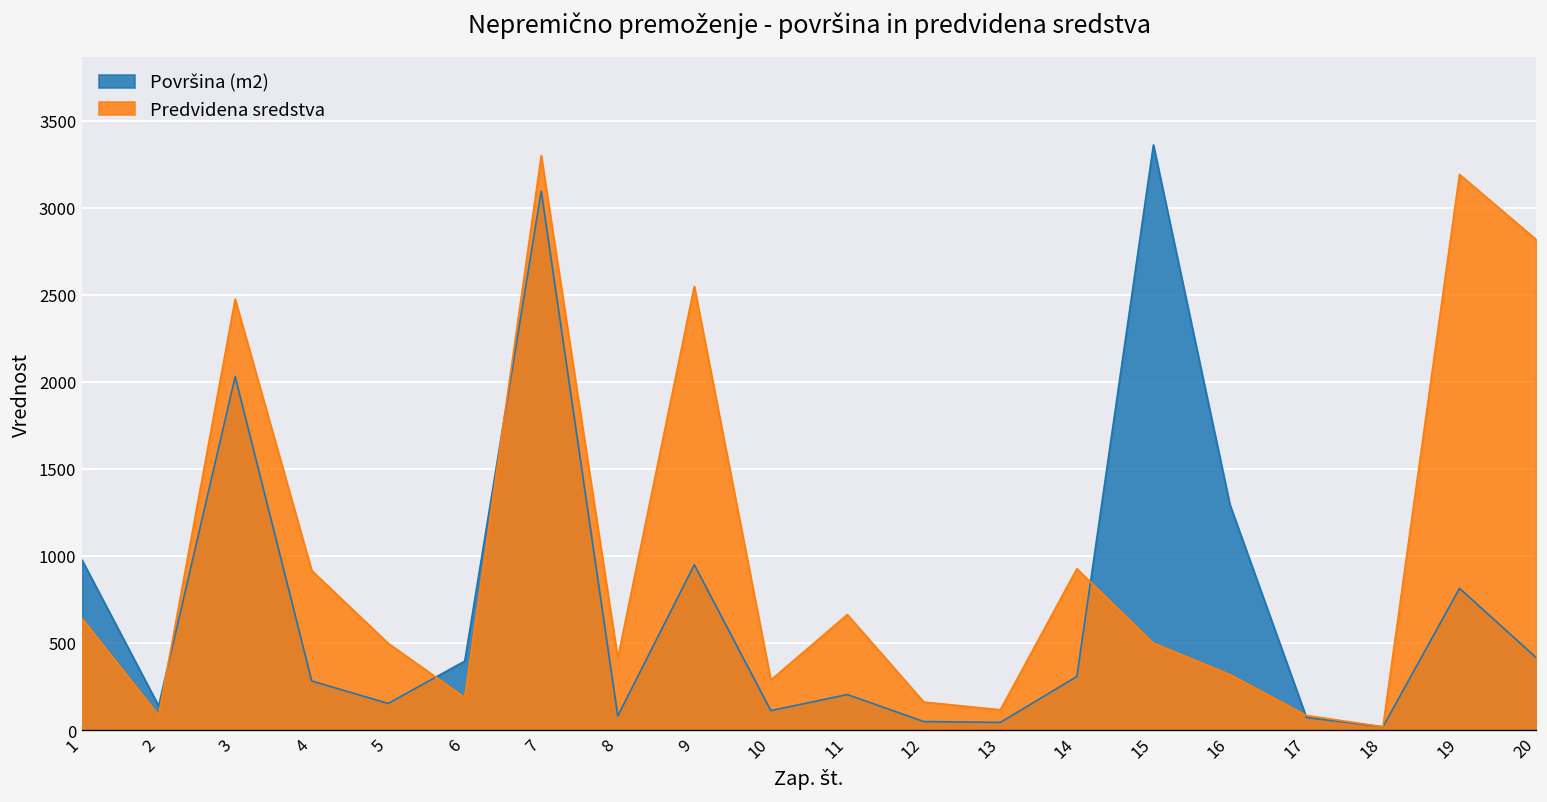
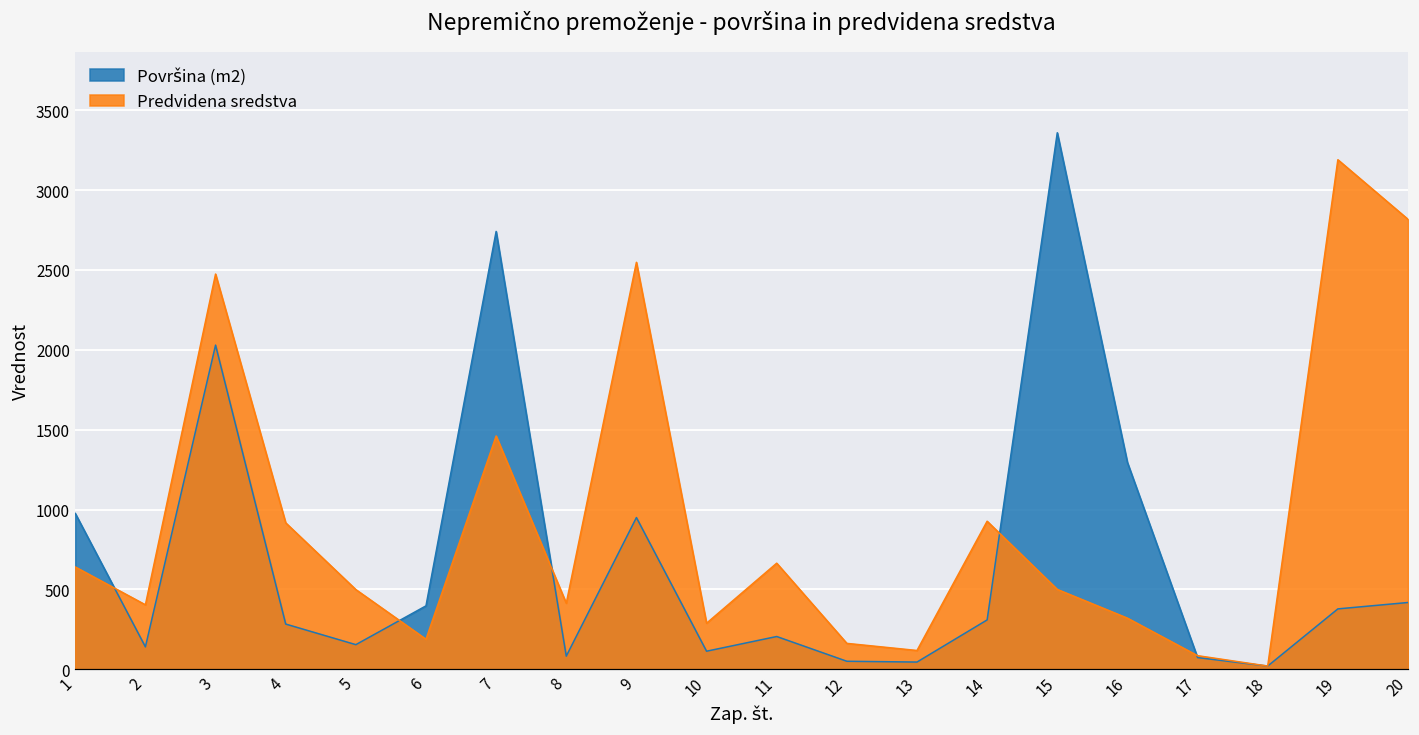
  {
    "Površina (m2)": {
      "1": 980,
      "2": 140,
      "3": 2030,
      "4": 280,
      "5": 150,
      "6": 400,
-     "7": 3100,
+     "7": 2740,
      "8": 80,
      "9": 950,
      "10": 110,
      "11": 210,
      "12": 50,
      "13": 50,
      "14": 310,
      "15": 3360,
      "16": 1300,
-     "19": 820,
+     "19": 380,
      "20": 420
    },
    "Predvidena sredstva": {
      "1": 640,
-     "2": 90,
+     "2": 400,
      "3": 2470,
      "4": 920,
      "5": 500,
      "6": 190,
-     "7": 3300,
+     "7": 1460,
      "8": 410,
      "9": 2550,
      "10": 290,
      "11": 660,
      "12": 160,
      "13": 120,
      "14": 930,
      "15": 500,
      "16": 320,
      "19": 3190,
      "20": 2820
    }
  }
